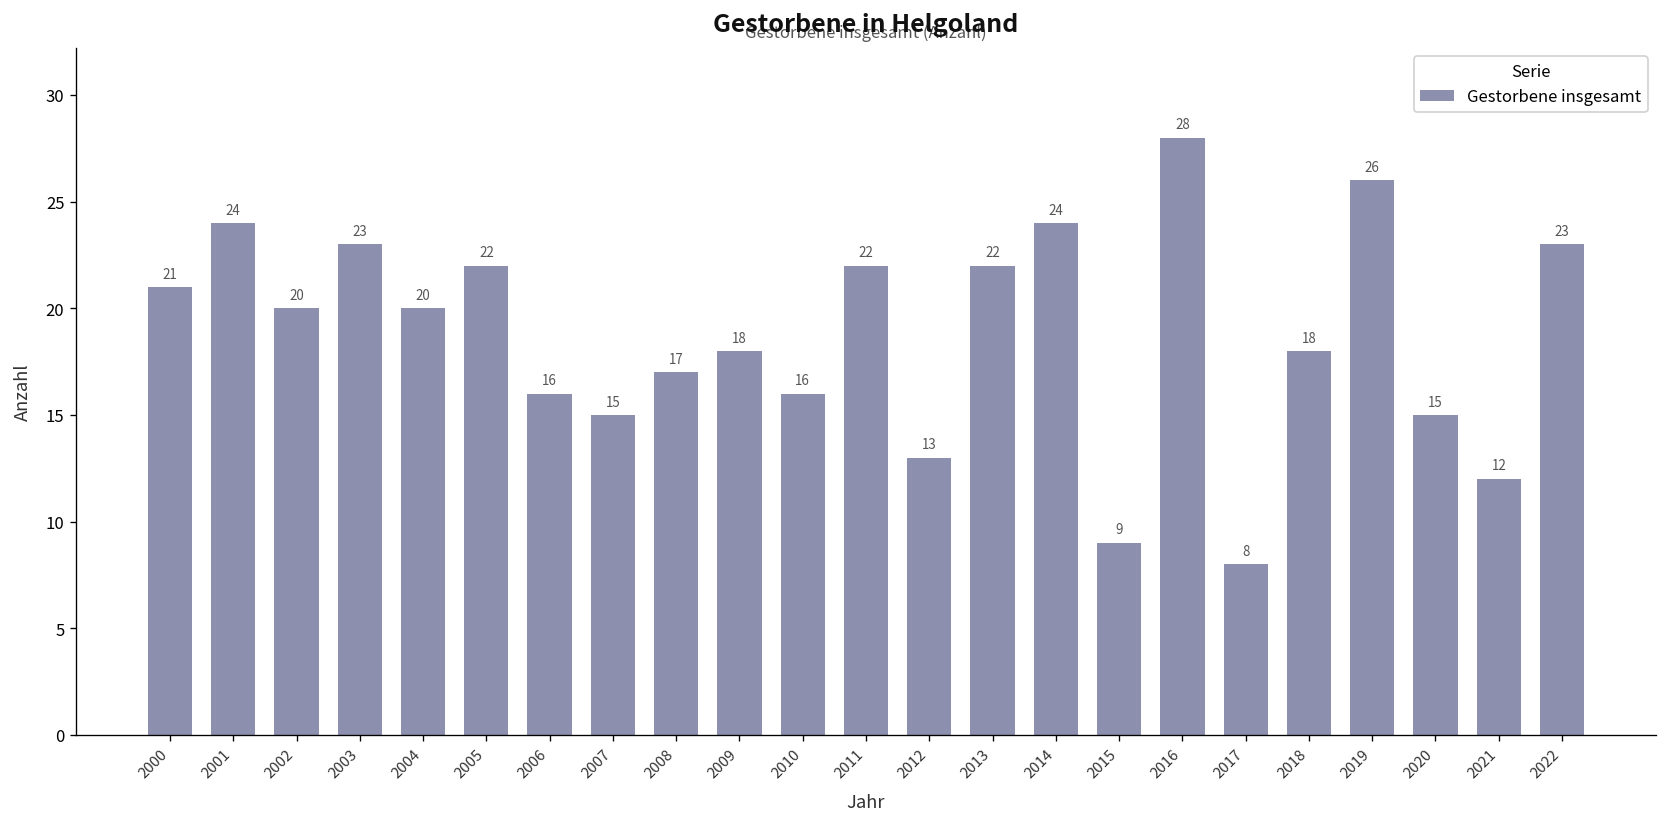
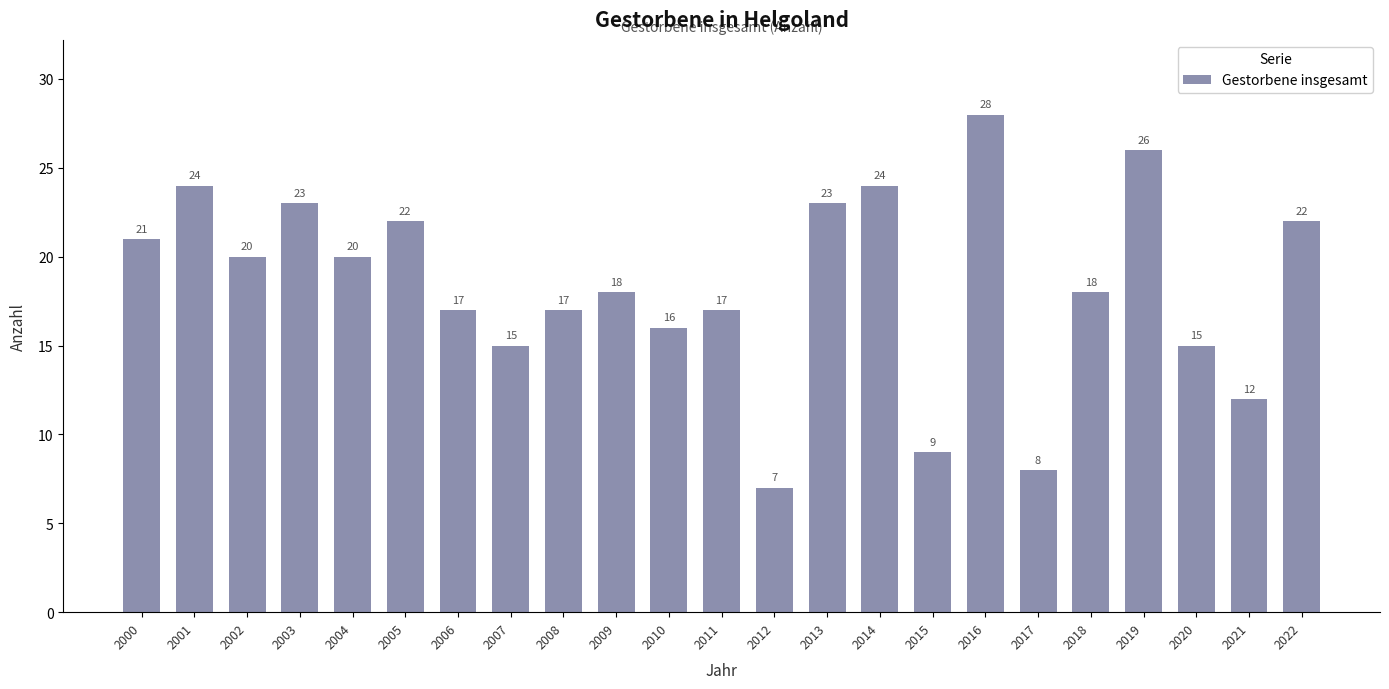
  {
    "2000": 21,
    "2001": 24,
    "2002": 20,
    "2003": 23,
    "2004": 20,
    "2005": 22,
-   "2006": 16,
+   "2006": 17,
    "2007": 15,
    "2008": 17,
    "2009": 18,
    "2010": 16,
-   "2011": 22,
-   "2012": 13,
-   "2013": 22,
+   "2011": 17,
+   "2012": 7,
+   "2013": 23,
    "2014": 24,
    "2015": 9,
    "2016": 28,
    "2017": 8,
    "2018": 18,
    "2019": 26,
    "2020": 15,
    "2021": 12,
-   "2022": 23
+   "2022": 22
  }
